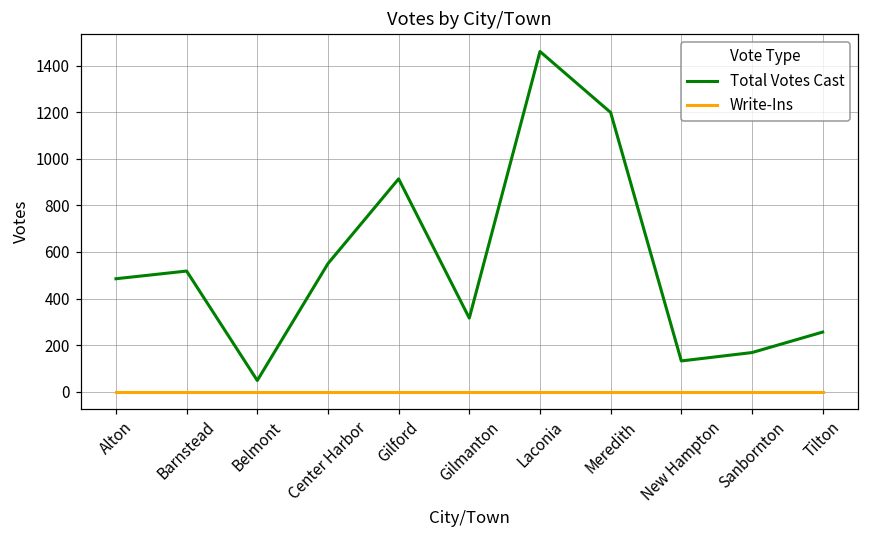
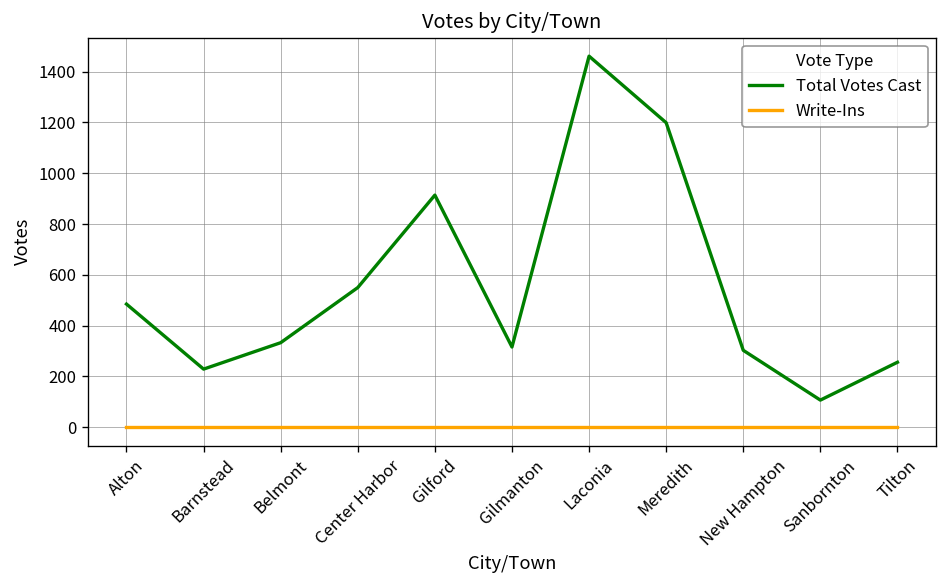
  {
    "Total Votes Cast": {
      "Alton": 490,
-     "Barnstead": 520,
-     "Belmont": 50,
+     "Barnstead": 230,
+     "Belmont": 330,
      "Center Harbor": 550,
      "Gilford": 910,
      "Gilmanton": 320,
      "Laconia": 1460,
      "Meredith": 1200,
-     "New Hampton": 130,
-     "Sanbornton": 170,
+     "New Hampton": 300,
+     "Sanbornton": 110,
      "Tilton": 260
    },
    "Write-Ins": {
      "Alton": 0,
      "Barnstead": 0,
      "Belmont": 0,
      "Center Harbor": 0,
      "Gilford": 0,
      "Gilmanton": 0,
      "Laconia": 0,
      "Meredith": 0,
      "New Hampton": 0,
      "Sanbornton": 0,
      "Tilton": 0
    }
  }
